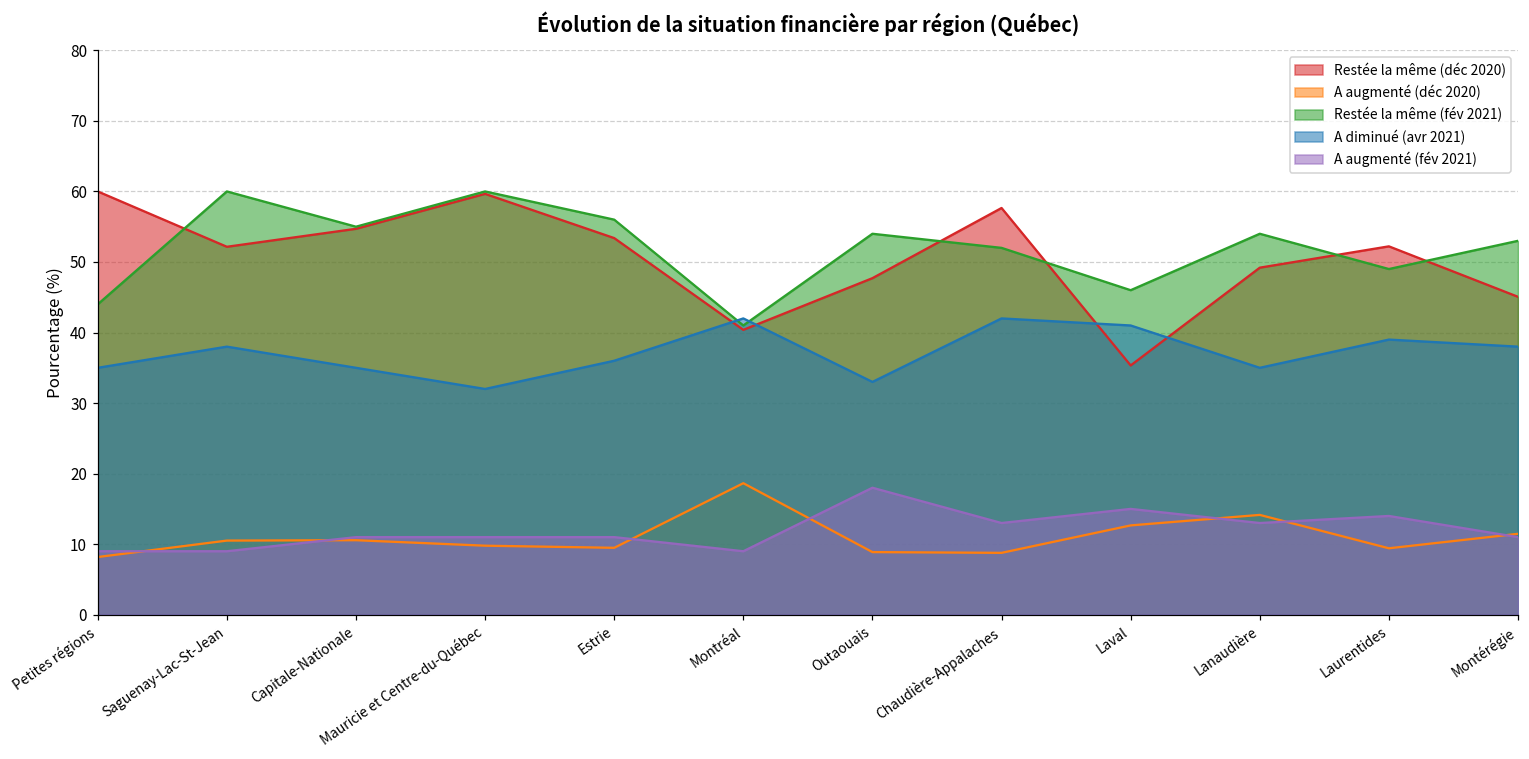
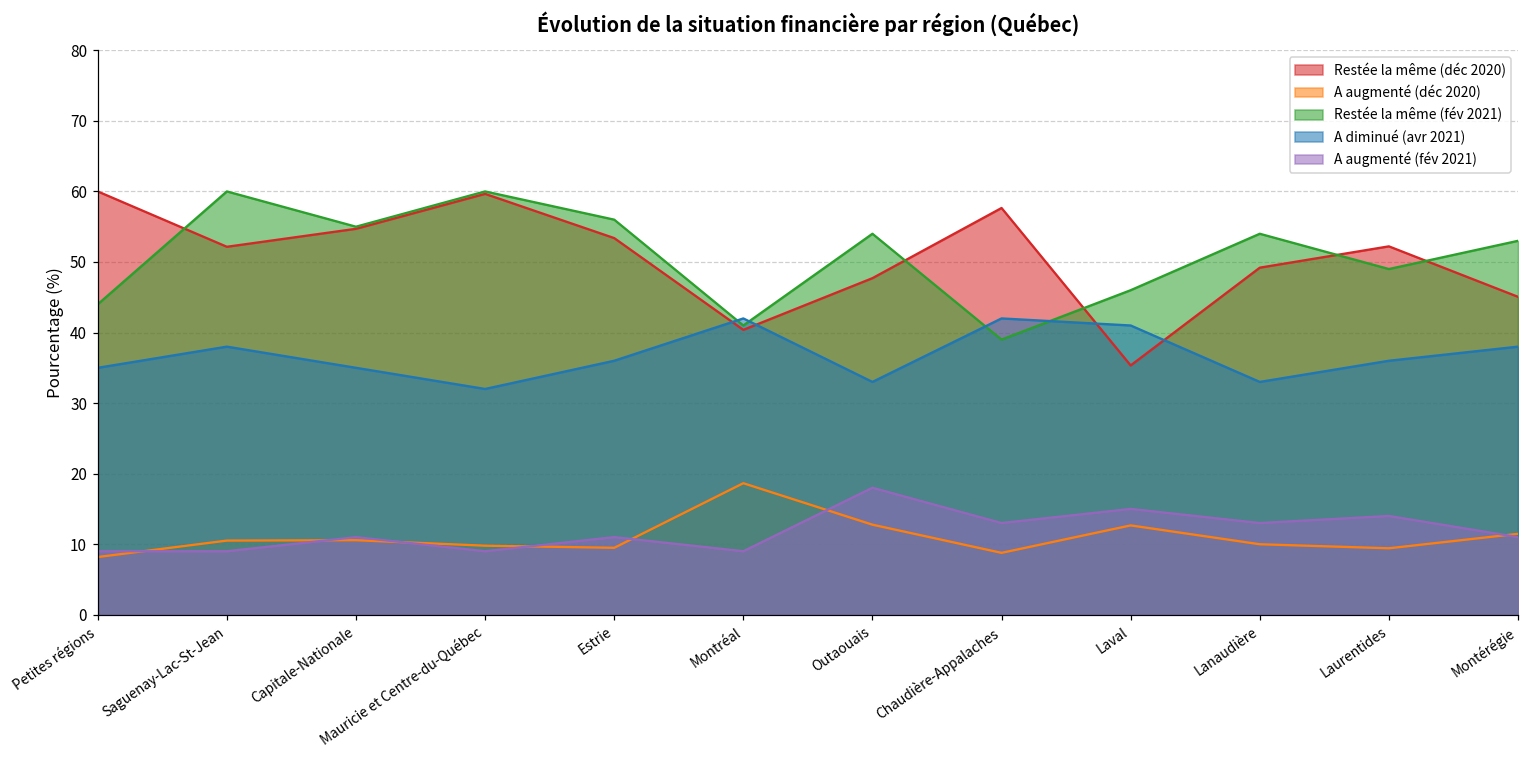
  {
    "Restée la même (déc 2020)": {
      "Petites régions": 60,
      "Saguenay-Lac-St-Jean": 52,
      "Estrie": 53,
      "Montréal": 40,
      "Outaouais": 48,
      "Chaudière-Appalaches": 58,
      "Laval": 35,
      "Lanaudière": 49,
      "Laurentides": 52,
      "Montérégie": 45
    },
    "A augmenté (déc 2020)": {
      "Petites régions": 8,
      "Saguenay-Lac-St-Jean": 11,
      "Capitale-Nationale": 11,
      "Mauricie et Centre-du-Québec": 10,
      "Estrie": 9,
      "Montréal": 19,
-     "Outaouais": 9,
+     "Outaouais": 13,
      "Chaudière-Appalaches": 9,
      "Laval": 13,
-     "Lanaudière": 14,
+     "Lanaudière": 10,
      "Laurentides": 9,
      "Montérégie": 11
    },
    "Restée la même (fév 2021)": {
      "Petites régions": 44,
      "Saguenay-Lac-St-Jean": 60,
      "Estrie": 56,
      "Montréal": 41,
      "Outaouais": 54,
-     "Chaudière-Appalaches": 52,
+     "Chaudière-Appalaches": 39,
      "Laval": 46,
      "Lanaudière": 54,
      "Laurentides": 49,
      "Montérégie": 53
    },
    "A diminué (avr 2021)": {
      "Petites régions": 35,
      "Saguenay-Lac-St-Jean": 38,
      "Capitale-Nationale": 35,
      "Mauricie et Centre-du-Québec": 32,
      "Estrie": 36,
      "Montréal": 42,
      "Outaouais": 33,
      "Chaudière-Appalaches": 42,
      "Laval": 41,
-     "Lanaudière": 35,
-     "Laurentides": 39,
+     "Lanaudière": 33,
+     "Laurentides": 36,
      "Montérégie": 38
    },
    "A augmenté (fév 2021)": {
      "Petites régions": 9,
      "Saguenay-Lac-St-Jean": 9,
      "Capitale-Nationale": 11,
-     "Mauricie et Centre-du-Québec": 11,
+     "Mauricie et Centre-du-Québec": 9,
      "Estrie": 11,
      "Montréal": 9,
      "Outaouais": 18,
      "Chaudière-Appalaches": 13,
      "Laval": 15,
      "Lanaudière": 13,
      "Laurentides": 14,
      "Montérégie": 11
    }
  }
